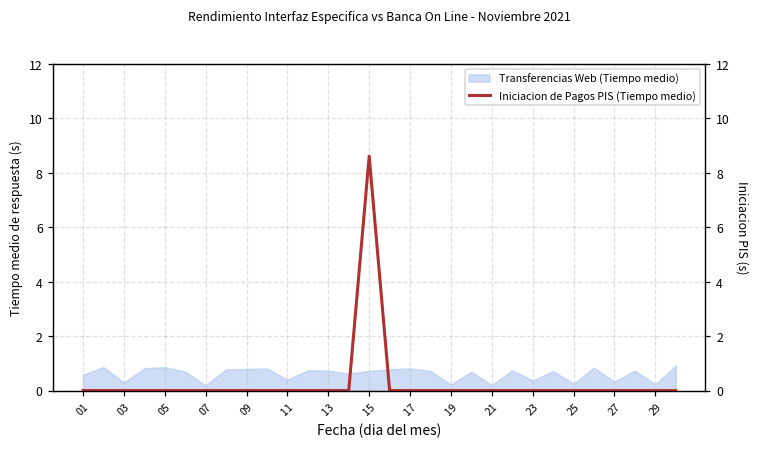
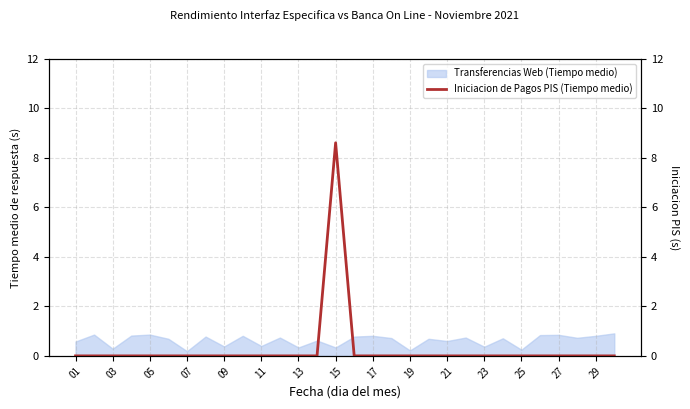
  {
    "Transferencias Web (Tiempo medio)": {
      "01": 0.6,
      "03": 0.3,
      "05": 0.9,
      "07": 0.2,
-     "09": 0.8,
+     "09": 0.4,
      "11": 0.4,
-     "13": 0.7,
-     "15": 0.7,
+     "13": 0.3,
+     "15": 0.3,
      "17": 0.8,
      "19": 0.2,
-     "21": 0.2,
+     "21": 0.6,
      "23": 0.4,
      "25": 0.3,
-     "27": 0.3,
-     "29": 0.2
+     "27": 0.9,
+     "29": 0.8
    },
    "Iniciacion de Pagos PIS (Tiempo medio)": {
      "01": 0.0,
      "03": 0.0,
      "05": 0.0,
      "07": 0.0,
      "09": 0.0,
      "11": 0.0,
      "13": 0.0,
      "15": 8.6,
      "17": 0.0,
      "19": 0.0,
      "21": 0.0,
      "23": 0.0,
      "25": 0.0,
      "27": 0.0,
      "29": 0.0
    }
  }
